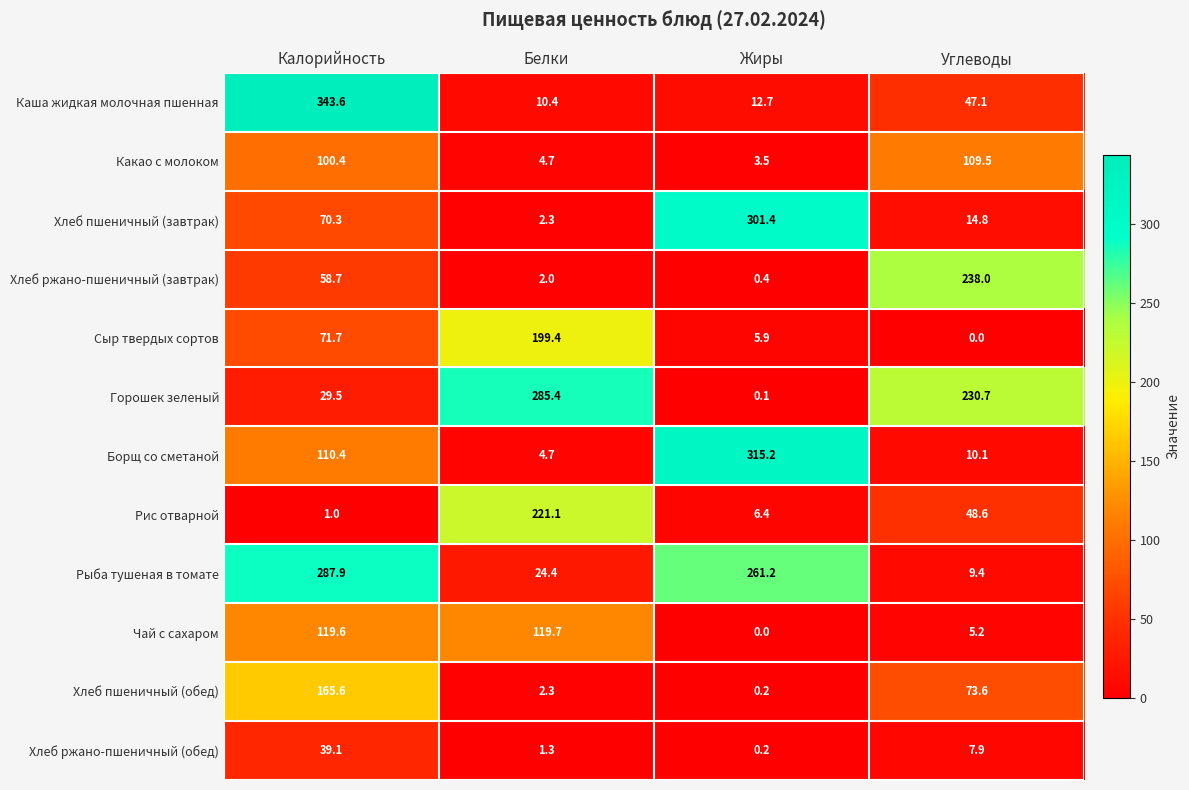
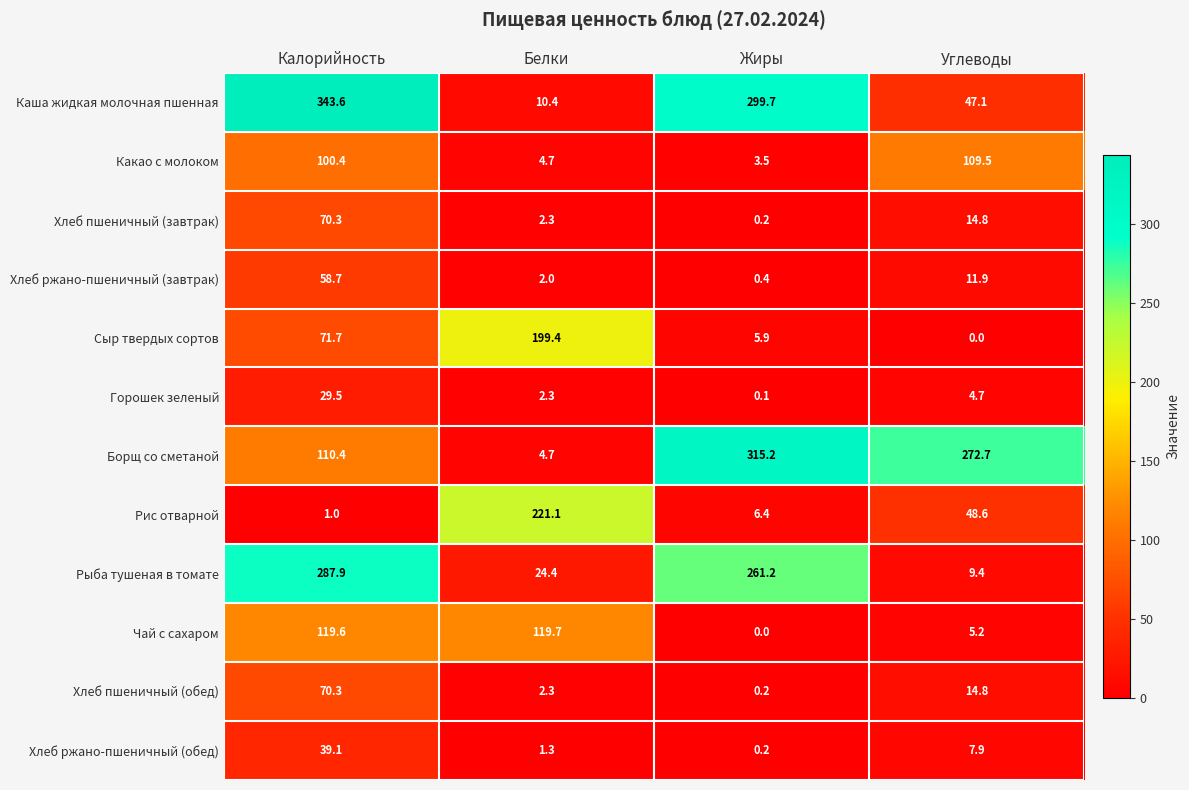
  {
    "Каша жидкая молочная пшенная": {
      "Калорийность": 343.6,
      "Белки": 10.4,
-     "Жиры": 12.7,
+     "Жиры": 299.7,
      "Углеводы": 47.1
    },
    "Какао с молоком": {
      "Калорийность": 100.4,
      "Белки": 4.7,
      "Жиры": 3.5,
      "Углеводы": 109.5
    },
    "Хлеб пшеничный (завтрак)": {
      "Калорийность": 70.3,
      "Белки": 2.3,
-     "Жиры": 301.4,
+     "Жиры": 0.2,
      "Углеводы": 14.8
    },
    "Хлеб ржано-пшеничный (завтрак)": {
      "Калорийность": 58.7,
      "Белки": 2.0,
      "Жиры": 0.4,
-     "Углеводы": 238.0
+     "Углеводы": 11.9
    },
    "Сыр твердых сортов": {
      "Калорийность": 71.7,
      "Белки": 199.4,
      "Жиры": 5.9,
      "Углеводы": 0.0
    },
    "Горошек зеленый": {
      "Калорийность": 29.5,
-     "Белки": 285.4,
+     "Белки": 2.3,
      "Жиры": 0.1,
-     "Углеводы": 230.7
+     "Углеводы": 4.7
    },
    "Борщ со сметаной": {
      "Калорийность": 110.4,
      "Белки": 4.7,
      "Жиры": 315.2,
-     "Углеводы": 10.1
+     "Углеводы": 272.7
    },
    "Рис отварной": {
      "Калорийность": 1.0,
      "Белки": 221.1,
      "Жиры": 6.4,
      "Углеводы": 48.6
    },
    "Рыба тушеная в томате": {
      "Калорийность": 287.9,
      "Белки": 24.4,
      "Жиры": 261.2,
      "Углеводы": 9.4
    },
    "Чай с сахаром": {
      "Калорийность": 119.6,
      "Белки": 119.7,
      "Жиры": 0.0,
      "Углеводы": 5.2
    },
    "Хлеб пшеничный (обед)": {
-     "Калорийность": 165.6,
+     "Калорийность": 70.3,
      "Белки": 2.3,
      "Жиры": 0.2,
-     "Углеводы": 73.6
+     "Углеводы": 14.8
    },
    "Хлеб ржано-пшеничный (обед)": {
      "Калорийность": 39.1,
      "Белки": 1.3,
      "Жиры": 0.2,
      "Углеводы": 7.9
    }
  }
